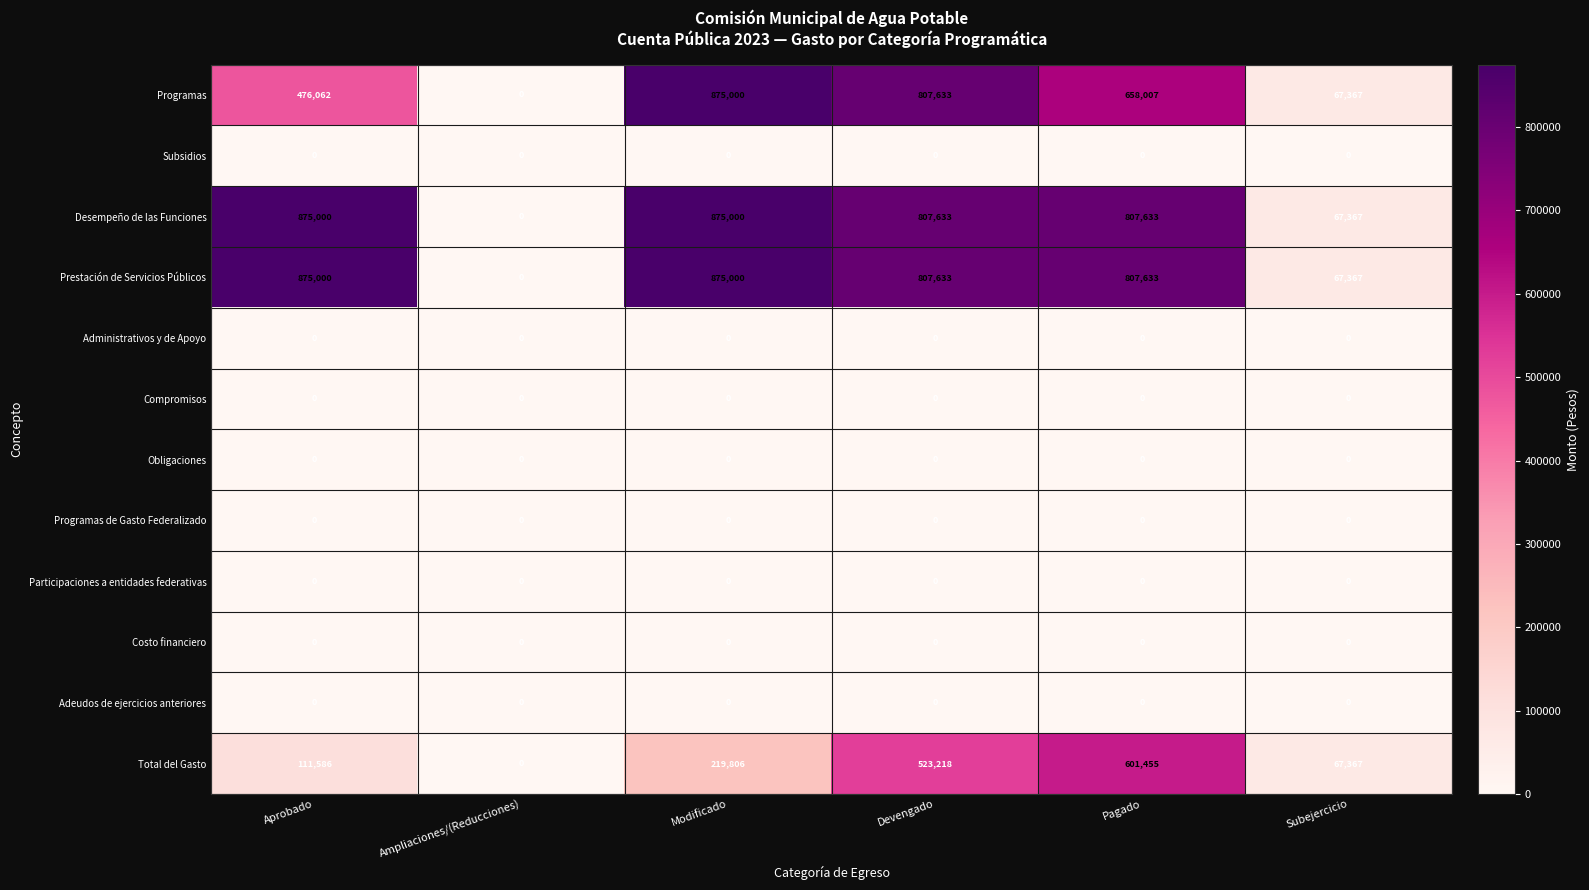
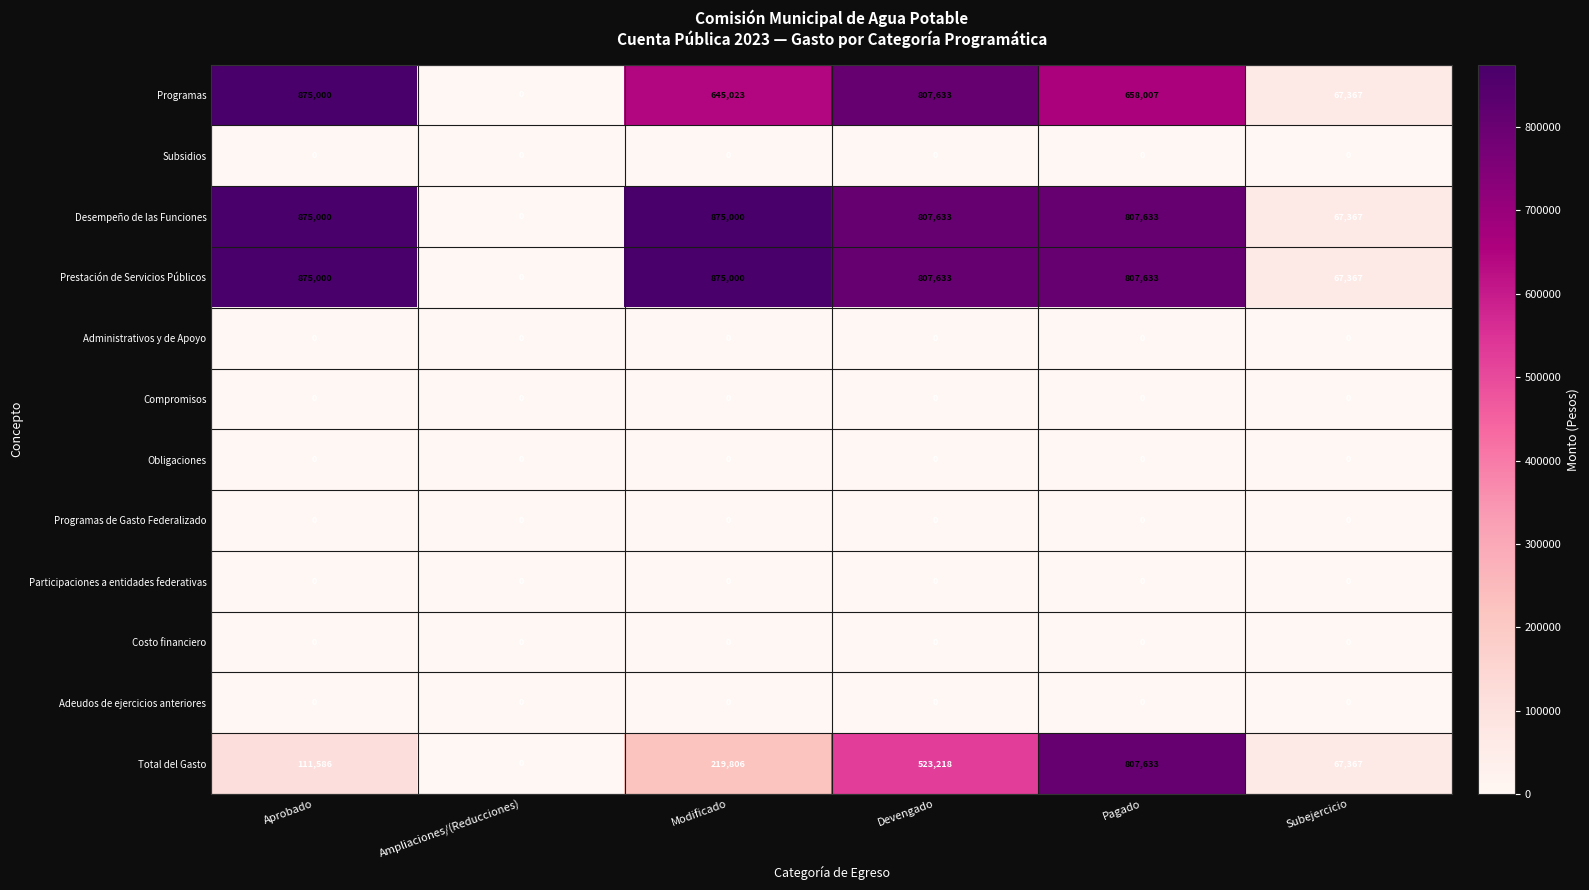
  {
    "Programas": {
-     "Aprobado": "476,062",
-     "Modificado": "875,000",
+     "Aprobado": "875,000",
+     "Modificado": "645,023",
      "Devengado": "807,633",
      "Pagado": "658,007"
    },
    "Desempeño de las Funciones": {
      "Aprobado": "875,000",
      "Modificado": "875,000",
      "Devengado": "807,633",
      "Pagado": "807,633"
    },
    "Prestación de Servicios Públicos": {
      "Aprobado": "875,000",
      "Modificado": "875,000",
      "Devengado": "807,633",
      "Pagado": "807,633"
    },
    "Total del Gasto": {
      "Modificado": "219,806",
      "Devengado": "523,218",
-     "Pagado": "601,455"
+     "Pagado": "807,633"
    }
  }
